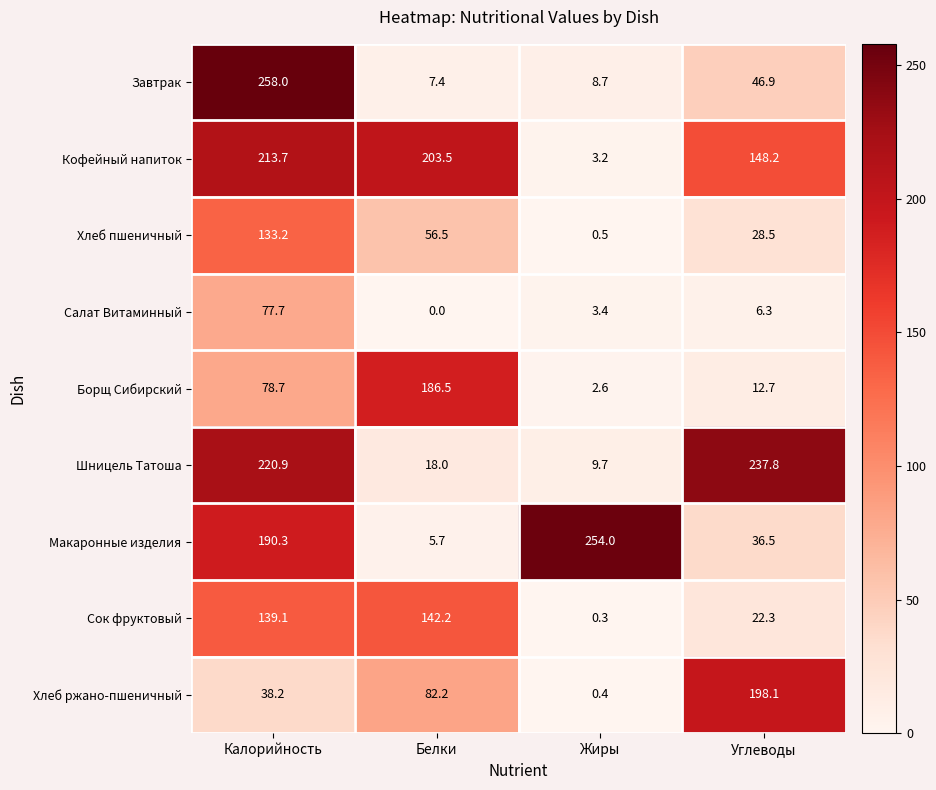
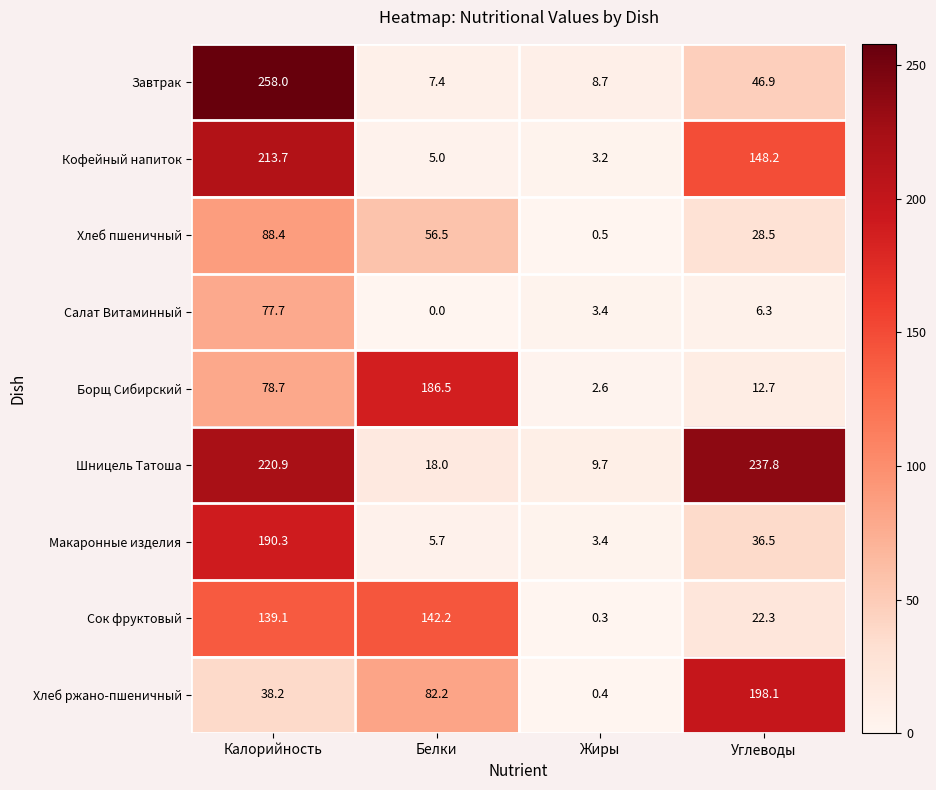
  {
    "Завтрак": {
      "Калорийность": 258.0,
      "Белки": 7.4,
      "Жиры": 8.7,
      "Углеводы": 46.9
    },
    "Кофейный напиток": {
      "Калорийность": 213.7,
-     "Белки": 203.5,
+     "Белки": 5.0,
      "Жиры": 3.2,
      "Углеводы": 148.2
    },
    "Хлеб пшеничный": {
-     "Калорийность": 133.2,
+     "Калорийность": 88.4,
      "Белки": 56.5,
      "Жиры": 0.5,
      "Углеводы": 28.5
    },
    "Салат Витаминный": {
      "Калорийность": 77.7,
      "Белки": 0.0,
      "Жиры": 3.4,
      "Углеводы": 6.3
    },
    "Борщ Сибирский": {
      "Калорийность": 78.7,
      "Белки": 186.5,
      "Жиры": 2.6,
      "Углеводы": 12.7
    },
    "Шницель Татоша": {
      "Калорийность": 220.9,
      "Белки": 18.0,
      "Жиры": 9.7,
      "Углеводы": 237.8
    },
    "Макаронные изделия": {
      "Калорийность": 190.3,
      "Белки": 5.7,
-     "Жиры": 254.0,
+     "Жиры": 3.4,
      "Углеводы": 36.5
    },
    "Сок фруктовый": {
      "Калорийность": 139.1,
      "Белки": 142.2,
      "Жиры": 0.3,
      "Углеводы": 22.3
    },
    "Хлеб ржано-пшеничный": {
      "Калорийность": 38.2,
      "Белки": 82.2,
      "Жиры": 0.4,
      "Углеводы": 198.1
    }
  }
